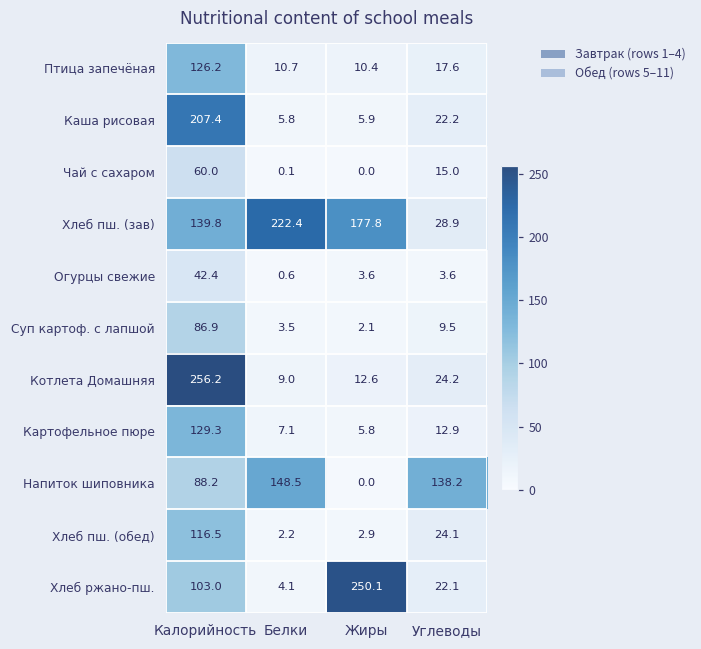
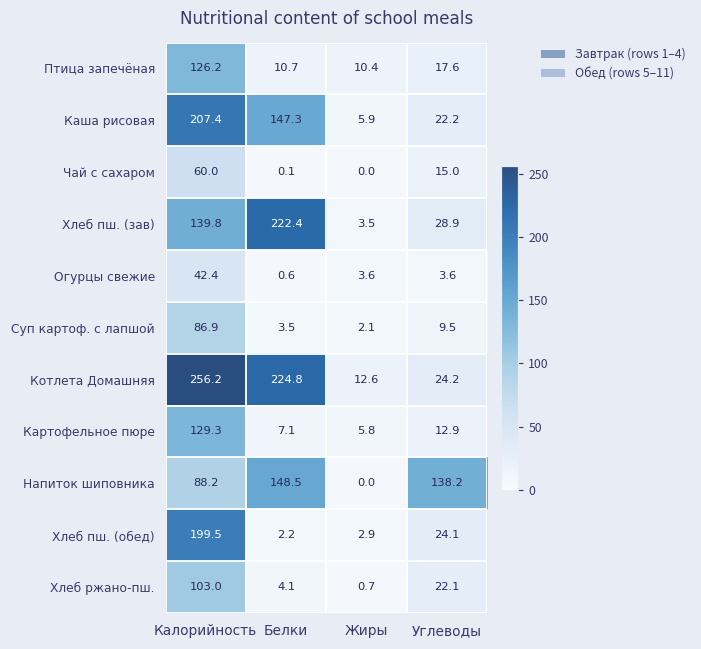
  {
    "Птица запечёная": {
      "Калорийность": 126.2,
      "Белки": 10.7,
      "Жиры": 10.4,
      "Углеводы": 17.6
    },
    "Каша рисовая": {
      "Калорийность": 207.4,
-     "Белки": 5.8,
+     "Белки": 147.3,
      "Жиры": 5.9,
      "Углеводы": 22.2
    },
    "Чай с сахаром": {
      "Калорийность": 60.0,
      "Белки": 0.1,
      "Жиры": 0.0,
      "Углеводы": 15.0
    },
    "Хлеб пш. (зав)": {
      "Калорийность": 139.8,
      "Белки": 222.4,
-     "Жиры": 177.8,
+     "Жиры": 3.5,
      "Углеводы": 28.9
    },
    "Огурцы свежие": {
      "Калорийность": 42.4,
      "Белки": 0.6,
      "Жиры": 3.6,
      "Углеводы": 3.6
    },
    "Суп картоф. с лапшой": {
      "Калорийность": 86.9,
      "Белки": 3.5,
      "Жиры": 2.1,
      "Углеводы": 9.5
    },
    "Котлета Домашняя": {
      "Калорийность": 256.2,
-     "Белки": 9.0,
+     "Белки": 224.8,
      "Жиры": 12.6,
      "Углеводы": 24.2
    },
    "Картофельное пюре": {
      "Калорийность": 129.3,
      "Белки": 7.1,
      "Жиры": 5.8,
      "Углеводы": 12.9
    },
    "Напиток шиповника": {
      "Калорийность": 88.2,
      "Белки": 148.5,
      "Жиры": 0.0,
      "Углеводы": 138.2
    },
    "Хлеб пш. (обед)": {
-     "Калорийность": 116.5,
+     "Калорийность": 199.5,
      "Белки": 2.2,
      "Жиры": 2.9,
      "Углеводы": 24.1
    },
    "Хлеб ржано-пш.": {
      "Калорийность": 103.0,
      "Белки": 4.1,
-     "Жиры": 250.1,
+     "Жиры": 0.7,
      "Углеводы": 22.1
    }
  }
